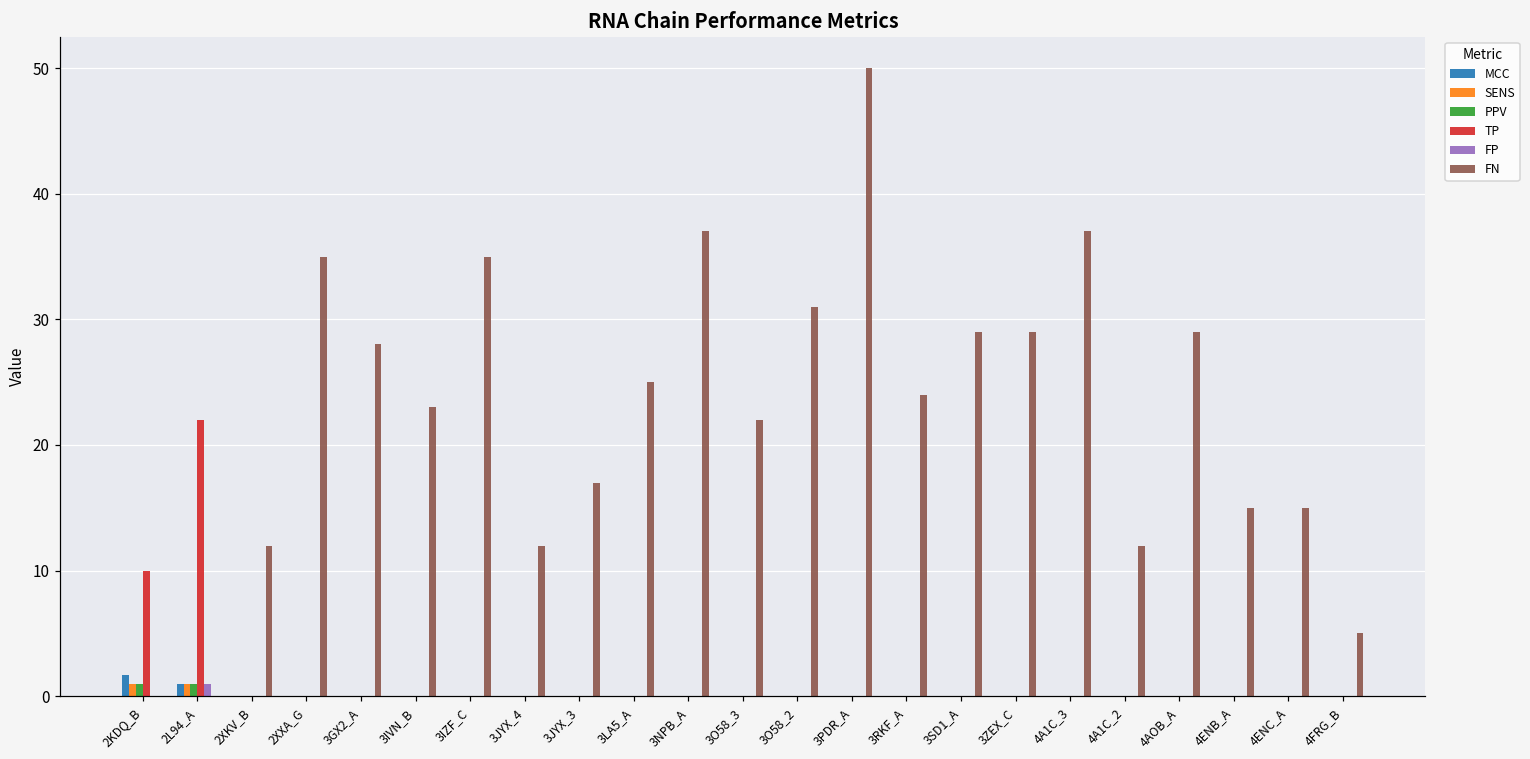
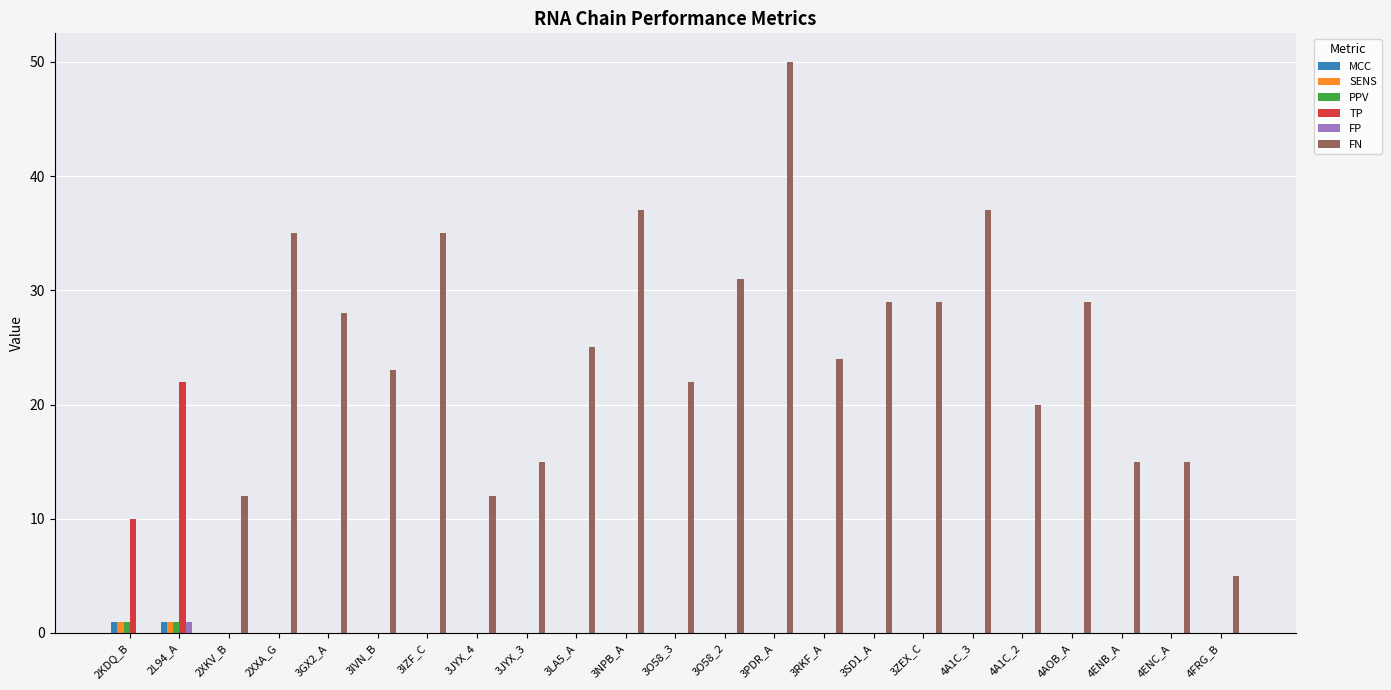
  {
    "MCC": {
-     "2KDQ_B": 1.7,
+     "2KDQ_B": 1.0,
      "2L94_A": 1.0,
      "2XKV_B": 0.0,
      "2XXA_G": 0.0,
      "3GX2_A": 0.0,
      "3IVN_B": 0.0,
      "3IZF_C": 0.0,
      "3JYX_4": 0.0,
      "3JYX_3": 0.0,
      "3LA5_A": 0.0,
      "3NPB_A": 0.0,
      "3O58_3": 0.0,
      "3O58_2": 0.0,
      "3PDR_A": 0.0,
      "3RKF_A": 0.0,
      "3SD1_A": 0.0,
      "3ZEX_C": 0.0,
      "4A1C_3": 0.0,
      "4A1C_2": 0.0,
      "4AOB_A": 0.0,
      "4ENB_A": 0.0,
      "4ENC_A": 0.0,
      "4FRG_B": 0.0
    },
    "SENS": {
      "2KDQ_B": 1.0,
      "2L94_A": 1.0,
      "2XKV_B": 0.0,
      "2XXA_G": 0.0,
      "3GX2_A": 0.0,
      "3IVN_B": 0.0,
      "3IZF_C": 0.0,
      "3JYX_4": 0.0,
      "3JYX_3": 0.0,
      "3LA5_A": 0.0,
      "3NPB_A": 0.0,
      "3O58_3": 0.0,
      "3O58_2": 0.0,
      "3PDR_A": 0.0,
      "3RKF_A": 0.0,
      "3SD1_A": 0.0,
      "3ZEX_C": 0.0,
      "4A1C_3": 0.0,
      "4A1C_2": 0.0,
      "4AOB_A": 0.0,
      "4ENB_A": 0.0,
      "4ENC_A": 0.0,
      "4FRG_B": 0.0
    },
    "PPV": {
      "2KDQ_B": 1.0,
      "2L94_A": 1.0,
      "2XKV_B": 0.0,
      "2XXA_G": 0.0,
      "3GX2_A": 0.0,
      "3IVN_B": 0.0,
      "3IZF_C": 0.0,
      "3JYX_4": 0.0,
      "3JYX_3": 0.0,
      "3LA5_A": 0.0,
      "3NPB_A": 0.0,
      "3O58_3": 0.0,
      "3O58_2": 0.0,
      "3PDR_A": 0.0,
      "3RKF_A": 0.0,
      "3SD1_A": 0.0,
      "3ZEX_C": 0.0,
      "4A1C_3": 0.0,
      "4A1C_2": 0.0,
      "4AOB_A": 0.0,
      "4ENB_A": 0.0,
      "4ENC_A": 0.0,
      "4FRG_B": 0.0
    },
    "TP": {
      "2KDQ_B": 10.0,
      "2L94_A": 22.0,
      "2XKV_B": 0.0,
      "2XXA_G": 0.0,
      "3GX2_A": 0.0,
      "3IVN_B": 0.0,
      "3IZF_C": 0.0,
      "3JYX_4": 0.0,
      "3JYX_3": 0.0,
      "3LA5_A": 0.0,
      "3NPB_A": 0.0,
      "3O58_3": 0.0,
      "3O58_2": 0.0,
      "3PDR_A": 0.0,
      "3RKF_A": 0.0,
      "3SD1_A": 0.0,
      "3ZEX_C": 0.0,
      "4A1C_3": 0.0,
      "4A1C_2": 0.0,
      "4AOB_A": 0.0,
      "4ENB_A": 0.0,
      "4ENC_A": 0.0,
      "4FRG_B": 0.0
    },
    "FP": {
      "2KDQ_B": 0.0,
      "2L94_A": 1.0,
      "2XKV_B": 0.0,
      "2XXA_G": 0.0,
      "3GX2_A": 0.0,
      "3IVN_B": 0.0,
      "3IZF_C": 0.0,
      "3JYX_4": 0.0,
      "3JYX_3": 0.0,
      "3LA5_A": 0.0,
      "3NPB_A": 0.0,
      "3O58_3": 0.0,
      "3O58_2": 0.0,
      "3PDR_A": 0.0,
      "3RKF_A": 0.0,
      "3SD1_A": 0.0,
      "3ZEX_C": 0.0,
      "4A1C_3": 0.0,
      "4A1C_2": 0.0,
      "4AOB_A": 0.0,
      "4ENB_A": 0.0,
      "4ENC_A": 0.0,
      "4FRG_B": 0.0
    },
    "FN": {
      "2KDQ_B": 0,
      "2L94_A": 0,
      "2XKV_B": 12,
      "2XXA_G": 35,
      "3GX2_A": 28,
      "3IVN_B": 23,
      "3IZF_C": 35,
      "3JYX_4": 12,
-     "3JYX_3": 17,
+     "3JYX_3": 15,
      "3LA5_A": 25,
      "3NPB_A": 37,
      "3O58_3": 22,
      "3O58_2": 31,
      "3PDR_A": 50,
      "3RKF_A": 24,
      "3SD1_A": 29,
      "3ZEX_C": 29,
      "4A1C_3": 37,
-     "4A1C_2": 12,
+     "4A1C_2": 20,
      "4AOB_A": 29,
      "4ENB_A": 15,
      "4ENC_A": 15,
      "4FRG_B": 5
    }
  }
